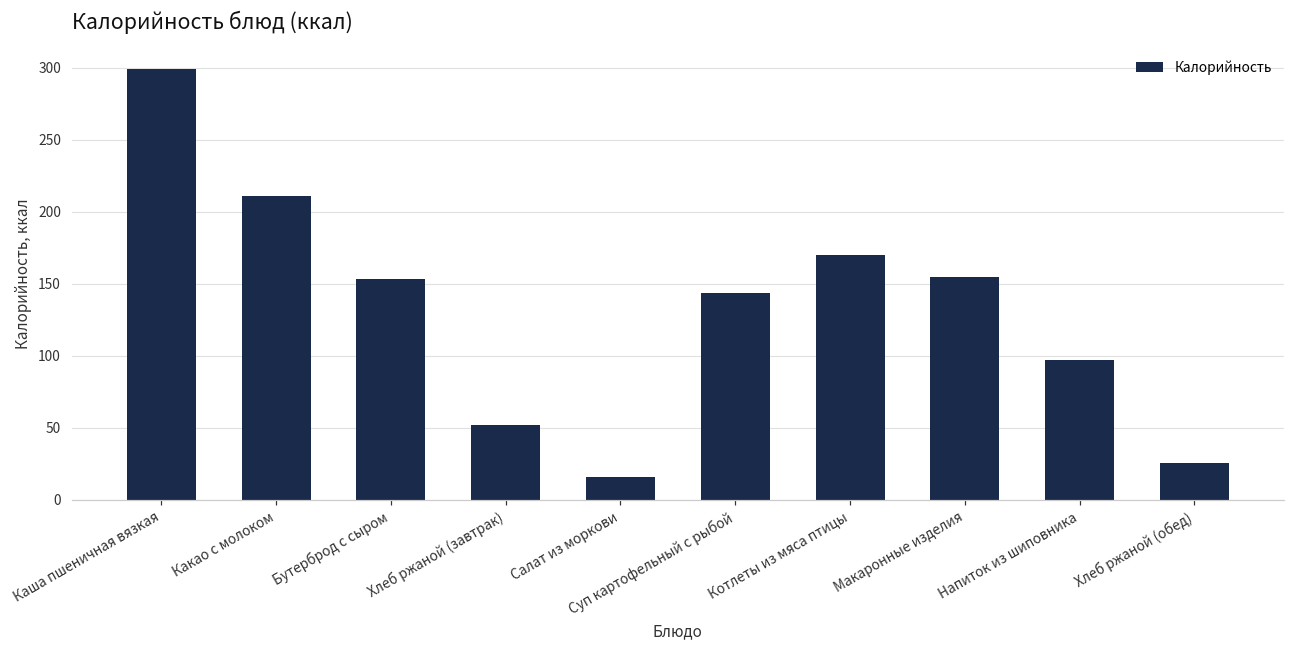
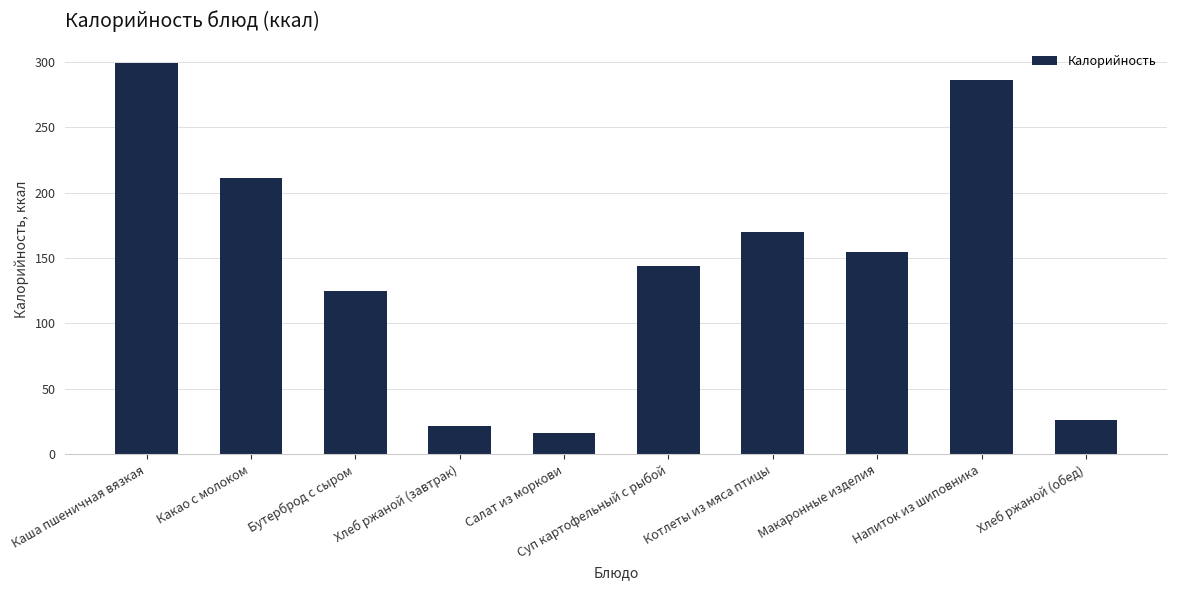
  {
    "Каша пшеничная вязкая": 299,
    "Какао с молоком": 211,
-   "Бутерброд с сыром": 153,
-   "Хлеб ржаной (завтрак)": 52,
+   "Бутерброд с сыром": 125,
+   "Хлеб ржаной (завтрак)": 22,
    "Салат из моркови": 16,
    "Суп картофельный с рыбой": 144,
    "Котлеты из мяса птицы": 170,
    "Макаронные изделия": 155,
-   "Напиток из шиповника": 97,
+   "Напиток из шиповника": 286,
    "Хлеб ржаной (обед)": 26
  }
